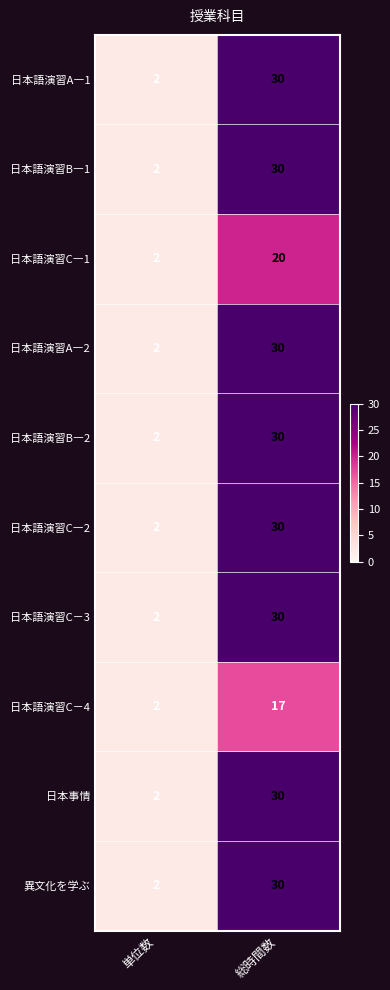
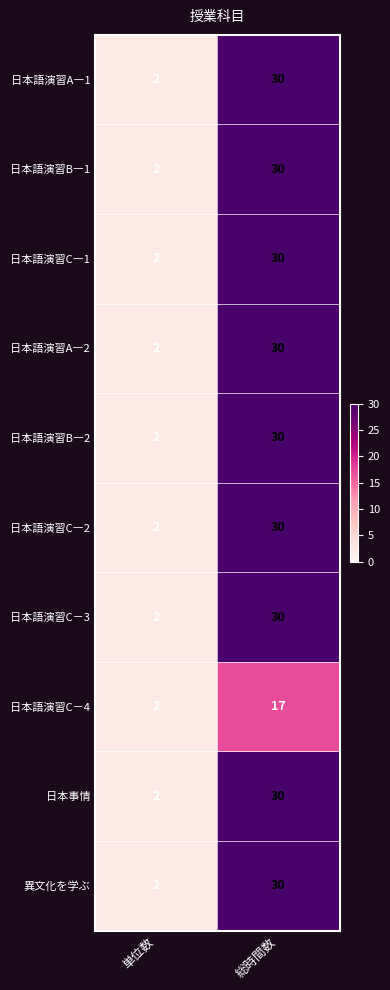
  {
    "日本語演習A―1": {
      "総時間数": 30
    },
    "日本語演習B―1": {
      "総時間数": 30
    },
    "日本語演習C―1": {
-     "総時間数": 20
+     "総時間数": 30
    },
    "日本語演習A―2": {
      "総時間数": 30
    },
    "日本語演習B―2": {
      "総時間数": 30
    },
    "日本語演習C―2": {
      "総時間数": 30
    },
    "日本語演習C－3": {
      "総時間数": 30
    },
    "日本語演習C－4": {
      "総時間数": 17
    },
    "日本事情": {
      "総時間数": 30
    },
    "異文化を学ぶ": {
      "総時間数": 30
    }
  }
